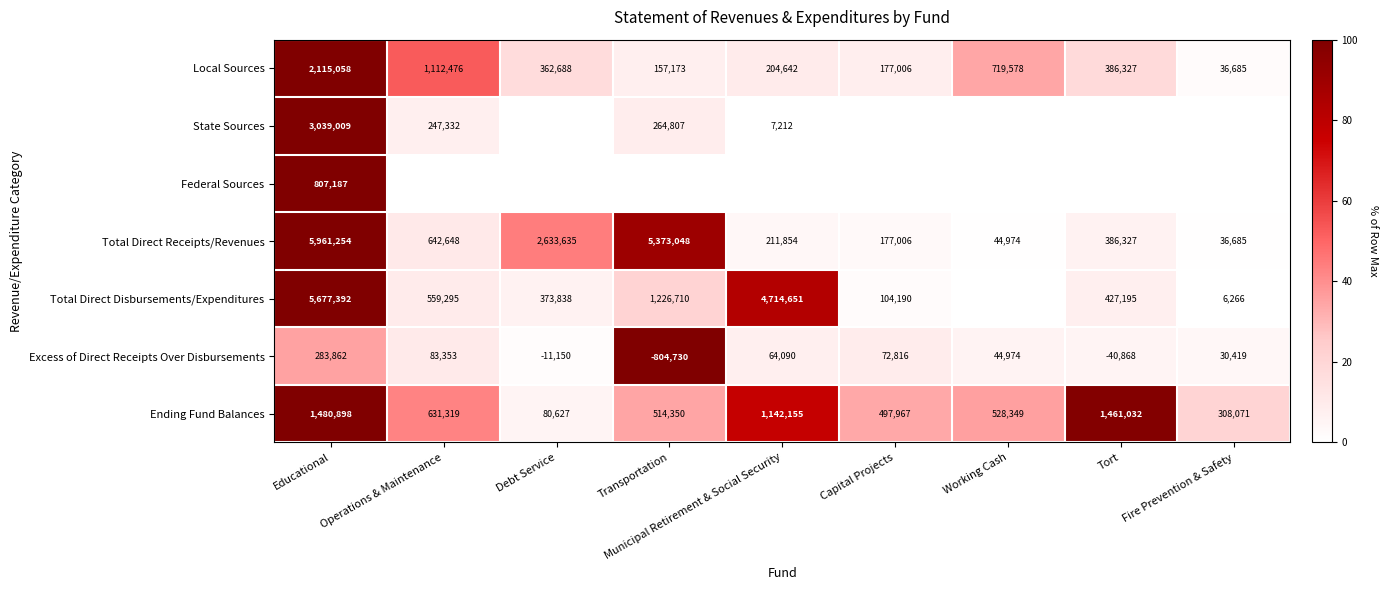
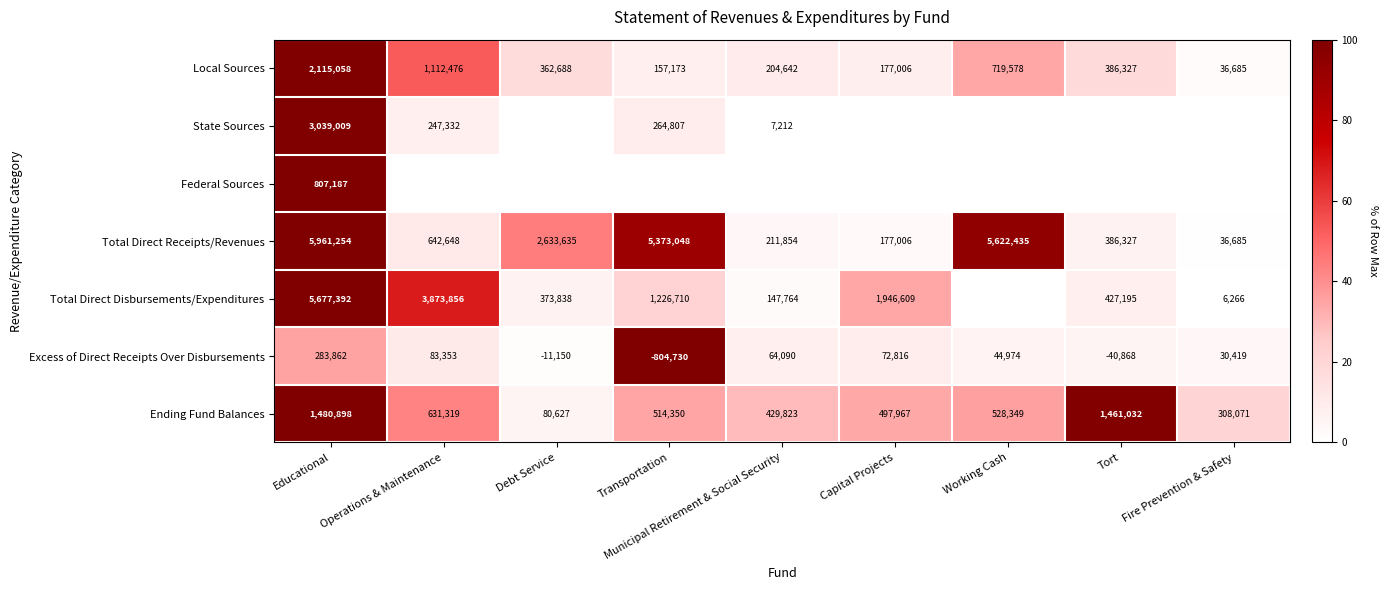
  {
    "Local Sources": {
      "Educational": "2,115,058",
      "Operations & Maintenance": "1,112,476",
      "Debt Service": "362,688",
      "Transportation": "157,173",
      "Municipal Retirement & Social Security": "204,642",
      "Capital Projects": "177,006",
      "Working Cash": "719,578",
      "Tort": "386,327",
      "Fire Prevention & Safety": "36,685"
    },
    "State Sources": {
      "Educational": "3,039,009",
      "Operations & Maintenance": "247,332",
      "Transportation": "264,807",
      "Municipal Retirement & Social Security": "7,212"
    },
    "Federal Sources": {
      "Educational": "807,187"
    },
    "Total Direct Receipts/Revenues": {
      "Educational": "5,961,254",
      "Operations & Maintenance": "642,648",
      "Debt Service": "2,633,635",
      "Transportation": "5,373,048",
      "Municipal Retirement & Social Security": "211,854",
      "Capital Projects": "177,006",
-     "Working Cash": "44,974",
+     "Working Cash": "5,622,435",
      "Tort": "386,327",
      "Fire Prevention & Safety": "36,685"
    },
    "Total Direct Disbursements/Expenditures": {
      "Educational": "5,677,392",
-     "Operations & Maintenance": "559,295",
+     "Operations & Maintenance": "3,873,856",
      "Debt Service": "373,838",
      "Transportation": "1,226,710",
-     "Municipal Retirement & Social Security": "4,714,651",
-     "Capital Projects": "104,190",
+     "Municipal Retirement & Social Security": "147,764",
+     "Capital Projects": "1,946,609",
      "Tort": "427,195",
      "Fire Prevention & Safety": "6,266"
    },
    "Excess of Direct Receipts Over Disbursements": {
      "Educational": "283,862",
      "Operations & Maintenance": "83,353",
      "Debt Service": "-11,150",
      "Transportation": "-804,730",
      "Municipal Retirement & Social Security": "64,090",
      "Capital Projects": "72,816",
      "Working Cash": "44,974",
      "Tort": "-40,868",
      "Fire Prevention & Safety": "30,419"
    },
    "Ending Fund Balances": {
      "Educational": "1,480,898",
      "Operations & Maintenance": "631,319",
      "Debt Service": "80,627",
      "Transportation": "514,350",
-     "Municipal Retirement & Social Security": "1,142,155",
+     "Municipal Retirement & Social Security": "429,823",
      "Capital Projects": "497,967",
      "Working Cash": "528,349",
      "Tort": "1,461,032",
      "Fire Prevention & Safety": "308,071"
    }
  }
